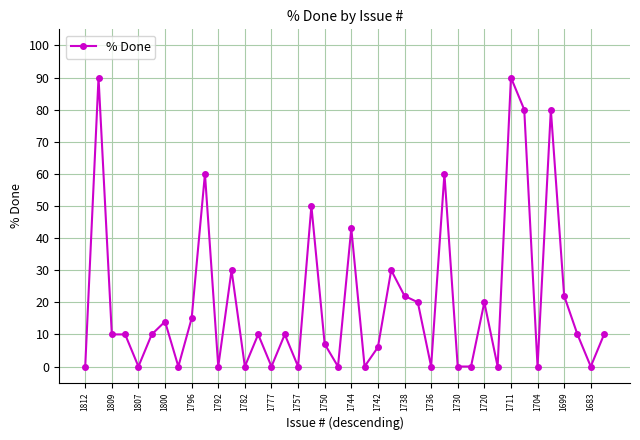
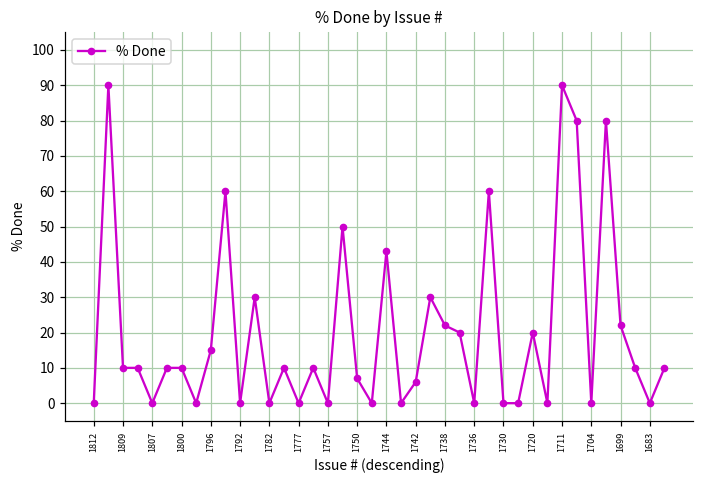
  {
    "1812": 0,
    "1809": 10,
    "1807": 0,
-   "1800": 14,
+   "1800": 10,
    "1796": 15,
    "1792": 0,
    "1782": 0,
    "1777": 0,
    "1757": 0,
    "1750": 7,
    "1744": 43,
    "1742": 6,
    "1738": 22,
    "1736": 0,
    "1730": 0,
    "1720": 20,
    "1711": 90,
    "1704": 0,
    "1699": 22,
    "1683": 0
  }
